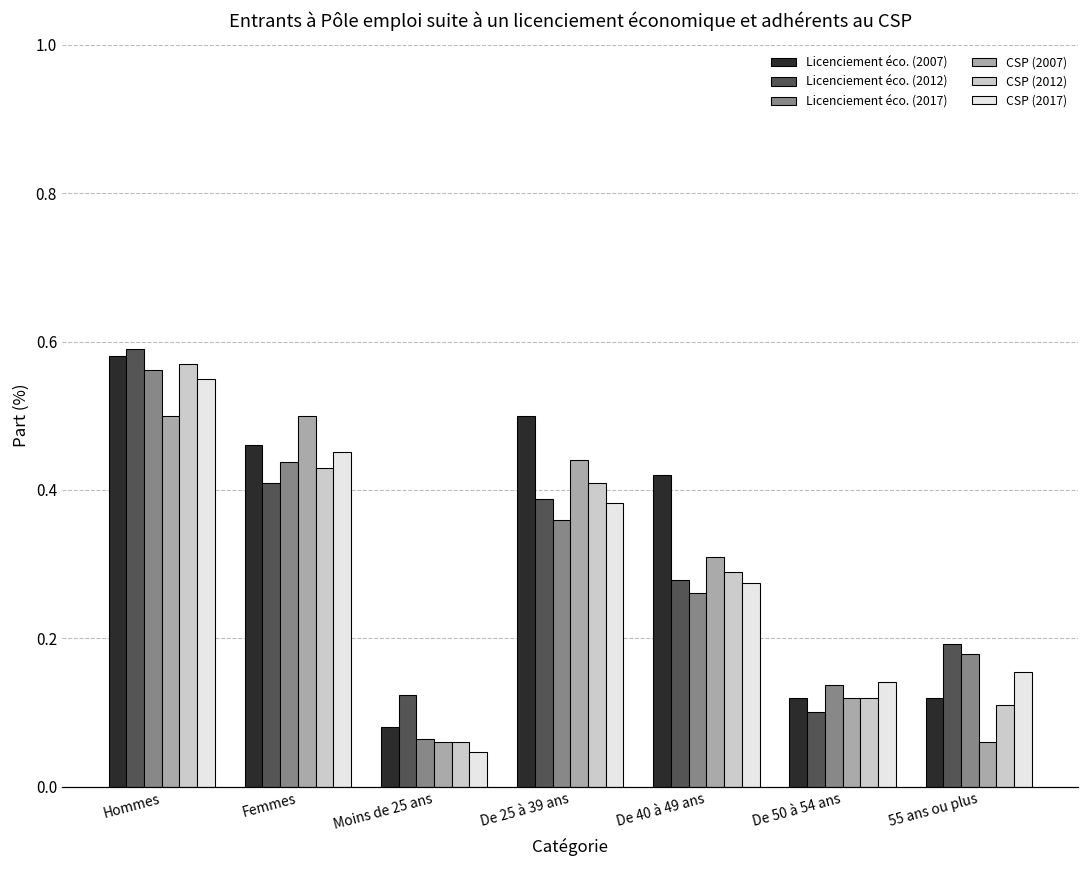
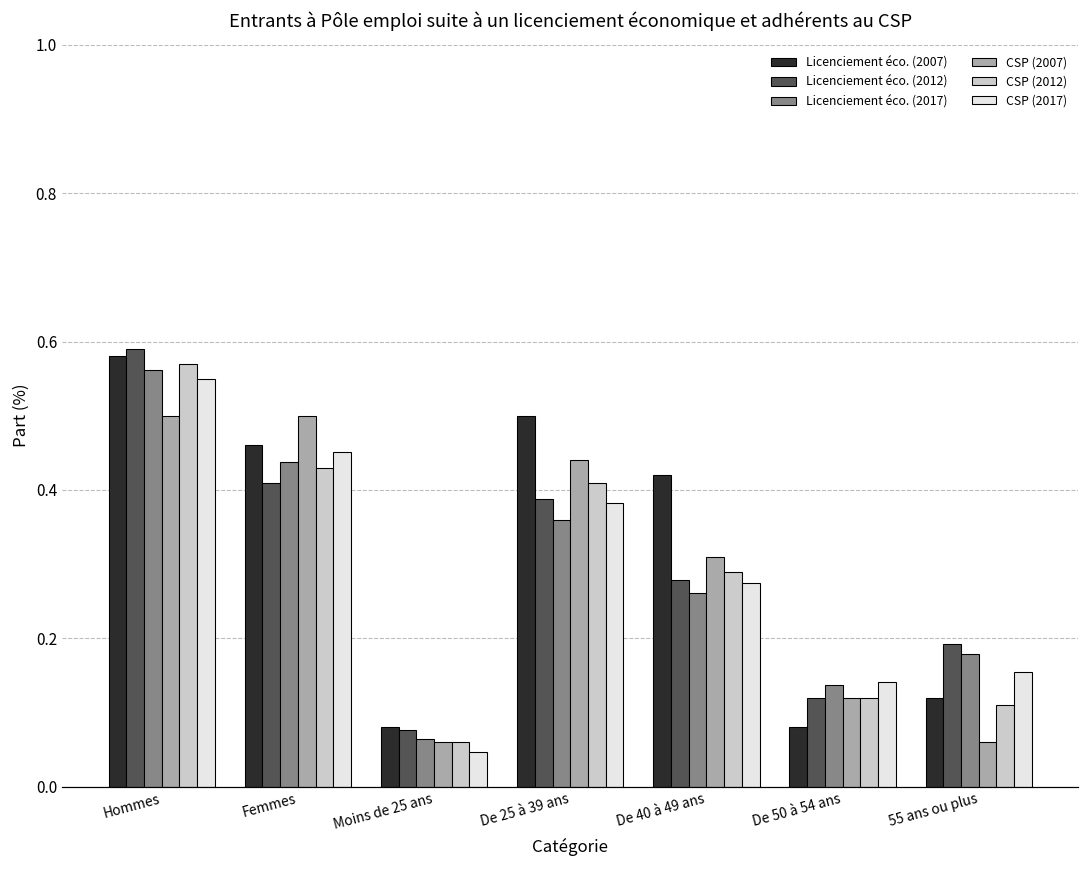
  {
    "Licenciement éco. (2007)": {
      "Hommes": 0.58,
      "Femmes": 0.46,
      "Moins de 25 ans": 0.08,
      "De 25 à 39 ans": 0.50,
      "De 40 à 49 ans": 0.42,
-     "De 50 à 54 ans": 0.12,
+     "De 50 à 54 ans": 0.08,
      "55 ans ou plus": 0.12
    },
    "Licenciement éco. (2012)": {
      "Hommes": 0.59,
      "Femmes": 0.41,
-     "Moins de 25 ans": 0.12,
+     "Moins de 25 ans": 0.08,
      "De 25 à 39 ans": 0.39,
      "De 40 à 49 ans": 0.28,
-     "De 50 à 54 ans": 0.10,
+     "De 50 à 54 ans": 0.12,
      "55 ans ou plus": 0.19
    }
  }
